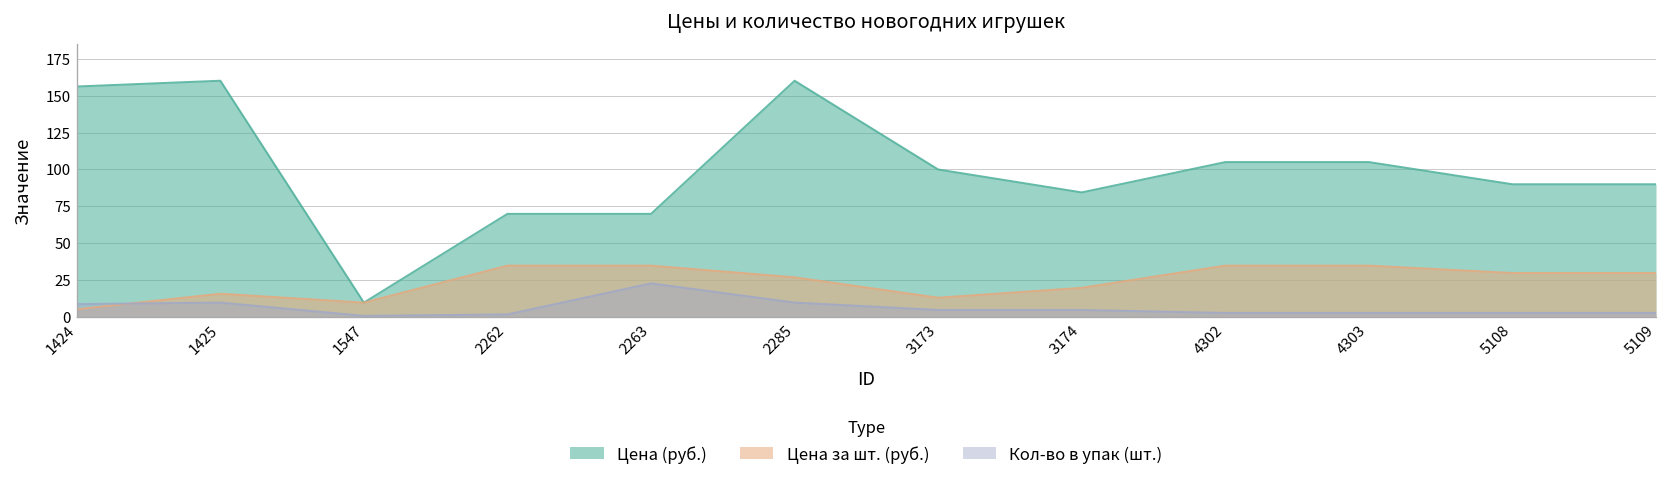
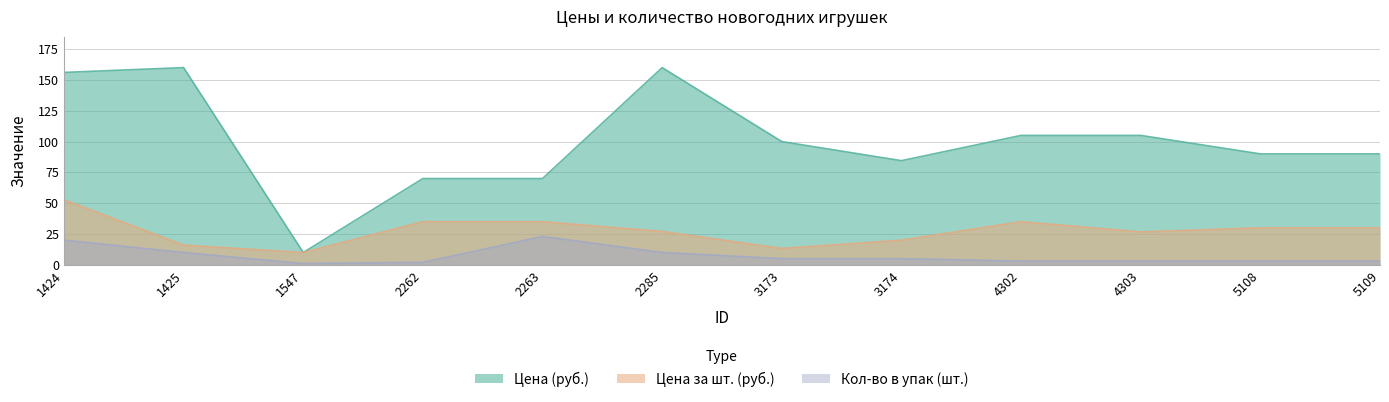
  {
    "Цена (руб.)": {
      "1424": 156,
      "1425": 160,
      "2262": 70,
      "2263": 70,
      "2285": 160,
      "3173": 100,
      "3174": 85,
      "4302": 105,
      "4303": 105,
      "5108": 90,
      "5109": 90
    },
    "Цена за шт. (руб.)": {
-     "1424": 6,
+     "1424": 53,
      "1425": 16,
      "2262": 35,
      "2263": 35,
      "2285": 27,
      "3173": 13,
      "3174": 20,
      "4302": 35,
-     "4303": 35,
+     "4303": 27,
      "5108": 30,
      "5109": 30
    },
    "Кол-во в упак (шт.)": {
-     "1424": 9,
+     "1424": 20,
      "1425": 10,
      "1547": 1,
      "2262": 2,
      "2263": 23,
      "2285": 10,
      "3173": 5,
      "3174": 5,
      "4302": 3,
      "4303": 3,
      "5108": 3,
      "5109": 3
    }
  }
